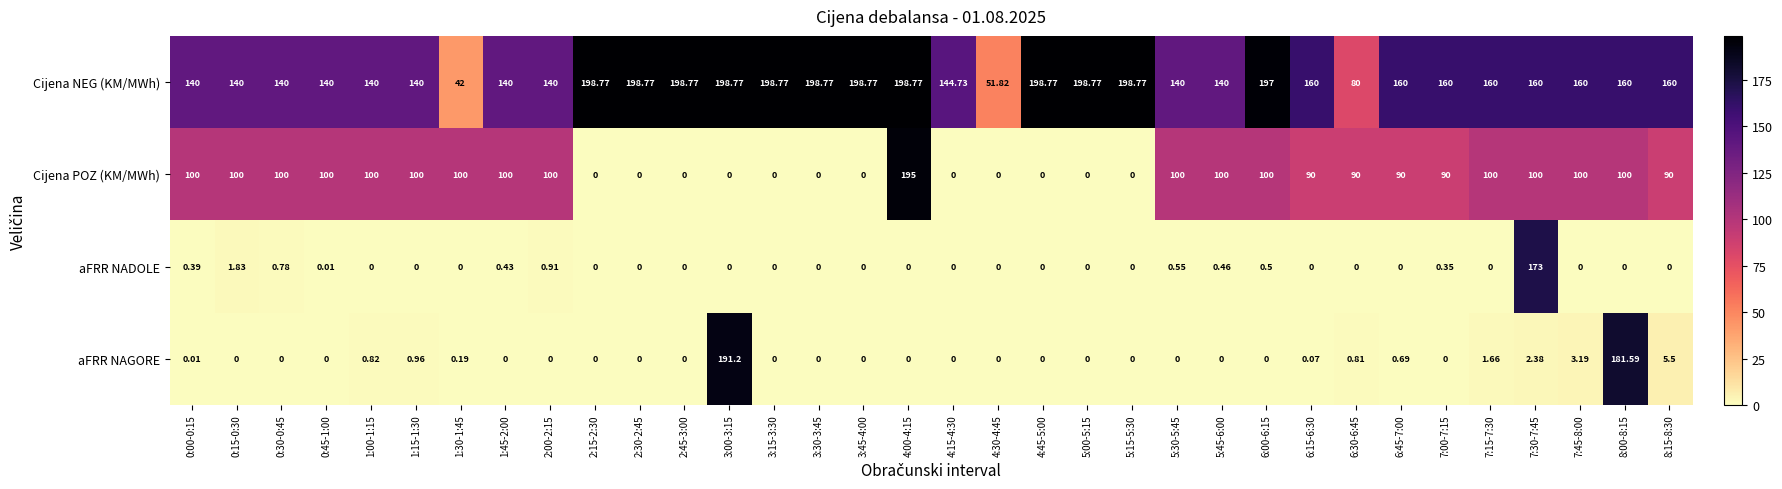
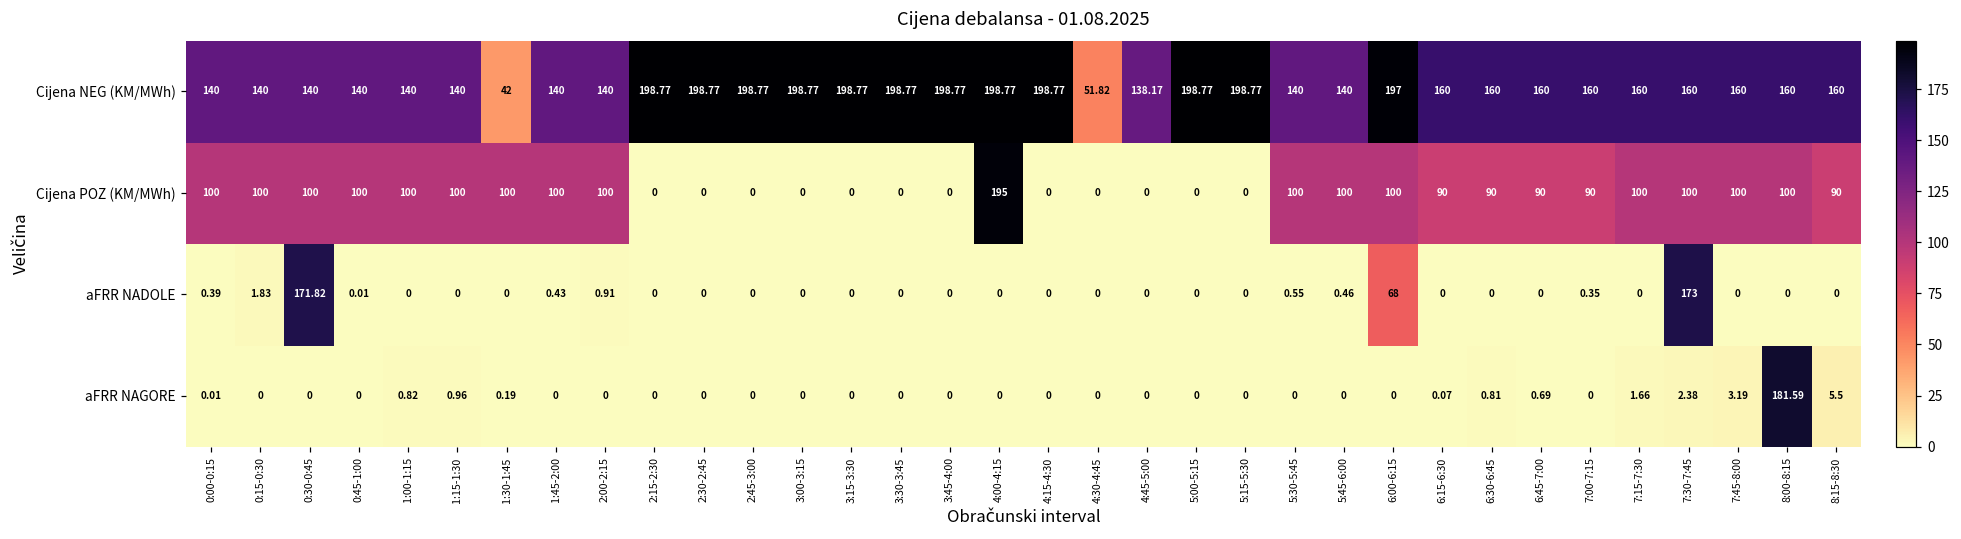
  {
    "Cijena NEG (KM/MWh)": {
      "0:00-0:15": 140,
      "0:15-0:30": 140,
      "0:30-0:45": 140,
      "0:45-1:00": 140,
      "1:00-1:15": 140,
      "1:15-1:30": 140,
      "1:30-1:45": 42,
      "1:45-2:00": 140,
      "2:00-2:15": 140,
      "2:15-2:30": 198.77,
      "2:30-2:45": 198.77,
      "2:45-3:00": 198.77,
      "3:00-3:15": 198.77,
      "3:15-3:30": 198.77,
      "3:30-3:45": 198.77,
      "3:45-4:00": 198.77,
      "4:00-4:15": 198.77,
-     "4:15-4:30": 144.73,
+     "4:15-4:30": 198.77,
      "4:30-4:45": 51.82,
-     "4:45-5:00": 198.77,
+     "4:45-5:00": 138.17,
      "5:00-5:15": 198.77,
      "5:15-5:30": 198.77,
      "5:30-5:45": 140,
      "5:45-6:00": 140,
      "6:00-6:15": 197,
      "6:15-6:30": 160,
-     "6:30-6:45": 80,
+     "6:30-6:45": 160,
      "6:45-7:00": 160,
      "7:00-7:15": 160,
      "7:15-7:30": 160,
      "7:30-7:45": 160,
      "7:45-8:00": 160,
      "8:00-8:15": 160,
      "8:15-8:30": 160
    },
    "Cijena POZ (KM/MWh)": {
      "0:00-0:15": 100,
      "0:15-0:30": 100,
      "0:30-0:45": 100,
      "0:45-1:00": 100,
      "1:00-1:15": 100,
      "1:15-1:30": 100,
      "1:30-1:45": 100,
      "1:45-2:00": 100,
      "2:00-2:15": 100,
      "2:15-2:30": 0,
      "2:30-2:45": 0,
      "2:45-3:00": 0,
      "3:00-3:15": 0,
      "3:15-3:30": 0,
      "3:30-3:45": 0,
      "3:45-4:00": 0,
      "4:00-4:15": 195,
      "4:15-4:30": 0,
      "4:30-4:45": 0,
      "4:45-5:00": 0,
      "5:00-5:15": 0,
      "5:15-5:30": 0,
      "5:30-5:45": 100,
      "5:45-6:00": 100,
      "6:00-6:15": 100,
      "6:15-6:30": 90,
      "6:30-6:45": 90,
      "6:45-7:00": 90,
      "7:00-7:15": 90,
      "7:15-7:30": 100,
      "7:30-7:45": 100,
      "7:45-8:00": 100,
      "8:00-8:15": 100,
      "8:15-8:30": 90
    },
    "aFRR NADOLE": {
      "0:00-0:15": 0.39,
      "0:15-0:30": 1.83,
-     "0:30-0:45": 0.78,
+     "0:30-0:45": 171.82,
      "0:45-1:00": 0.01,
      "1:00-1:15": 0,
      "1:15-1:30": 0,
      "1:30-1:45": 0,
      "1:45-2:00": 0.43,
      "2:00-2:15": 0.91,
      "2:15-2:30": 0,
      "2:30-2:45": 0,
      "2:45-3:00": 0,
      "3:00-3:15": 0,
      "3:15-3:30": 0,
      "3:30-3:45": 0,
      "3:45-4:00": 0,
      "4:00-4:15": 0,
      "4:15-4:30": 0,
      "4:30-4:45": 0,
      "4:45-5:00": 0,
      "5:00-5:15": 0,
      "5:15-5:30": 0,
      "5:30-5:45": 0.55,
      "5:45-6:00": 0.46,
-     "6:00-6:15": 0.5,
+     "6:00-6:15": 68,
      "6:15-6:30": 0,
      "6:30-6:45": 0,
      "6:45-7:00": 0,
      "7:00-7:15": 0.35,
      "7:15-7:30": 0,
      "7:30-7:45": 173,
      "7:45-8:00": 0,
      "8:00-8:15": 0,
      "8:15-8:30": 0
    },
    "aFRR NAGORE": {
      "0:00-0:15": 0.01,
      "0:15-0:30": 0,
      "0:30-0:45": 0,
      "0:45-1:00": 0,
      "1:00-1:15": 0.82,
      "1:15-1:30": 0.96,
      "1:30-1:45": 0.19,
      "1:45-2:00": 0,
      "2:00-2:15": 0,
      "2:15-2:30": 0,
      "2:30-2:45": 0,
      "2:45-3:00": 0,
-     "3:00-3:15": 191.2,
+     "3:00-3:15": 0,
      "3:15-3:30": 0,
      "3:30-3:45": 0,
      "3:45-4:00": 0,
      "4:00-4:15": 0,
      "4:15-4:30": 0,
      "4:30-4:45": 0,
      "4:45-5:00": 0,
      "5:00-5:15": 0,
      "5:15-5:30": 0,
      "5:30-5:45": 0,
      "5:45-6:00": 0,
      "6:00-6:15": 0,
      "6:15-6:30": 0.07,
      "6:30-6:45": 0.81,
      "6:45-7:00": 0.69,
      "7:00-7:15": 0,
      "7:15-7:30": 1.66,
      "7:30-7:45": 2.38,
      "7:45-8:00": 3.19,
      "8:00-8:15": 181.59,
      "8:15-8:30": 5.5
    }
  }
